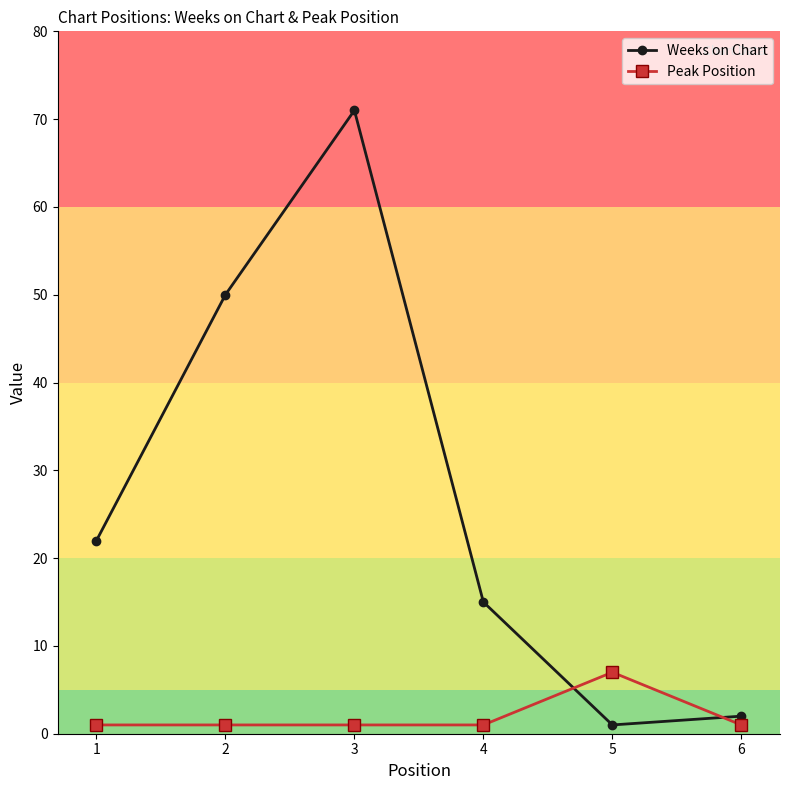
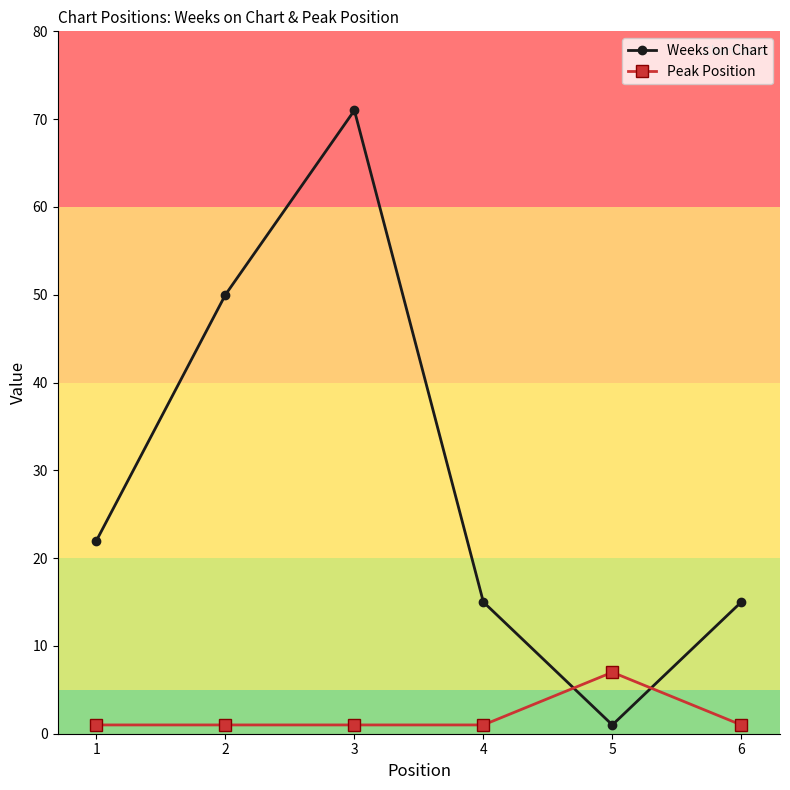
  {
    "Weeks on Chart": {
      "1": 22,
      "2": 50,
      "3": 71,
      "4": 15,
      "5": 1,
-     "6": 2
+     "6": 15
    },
    "Peak Position": {
      "1": 1,
      "2": 1,
      "3": 1,
      "4": 1,
      "5": 7,
      "6": 1
    }
  }
